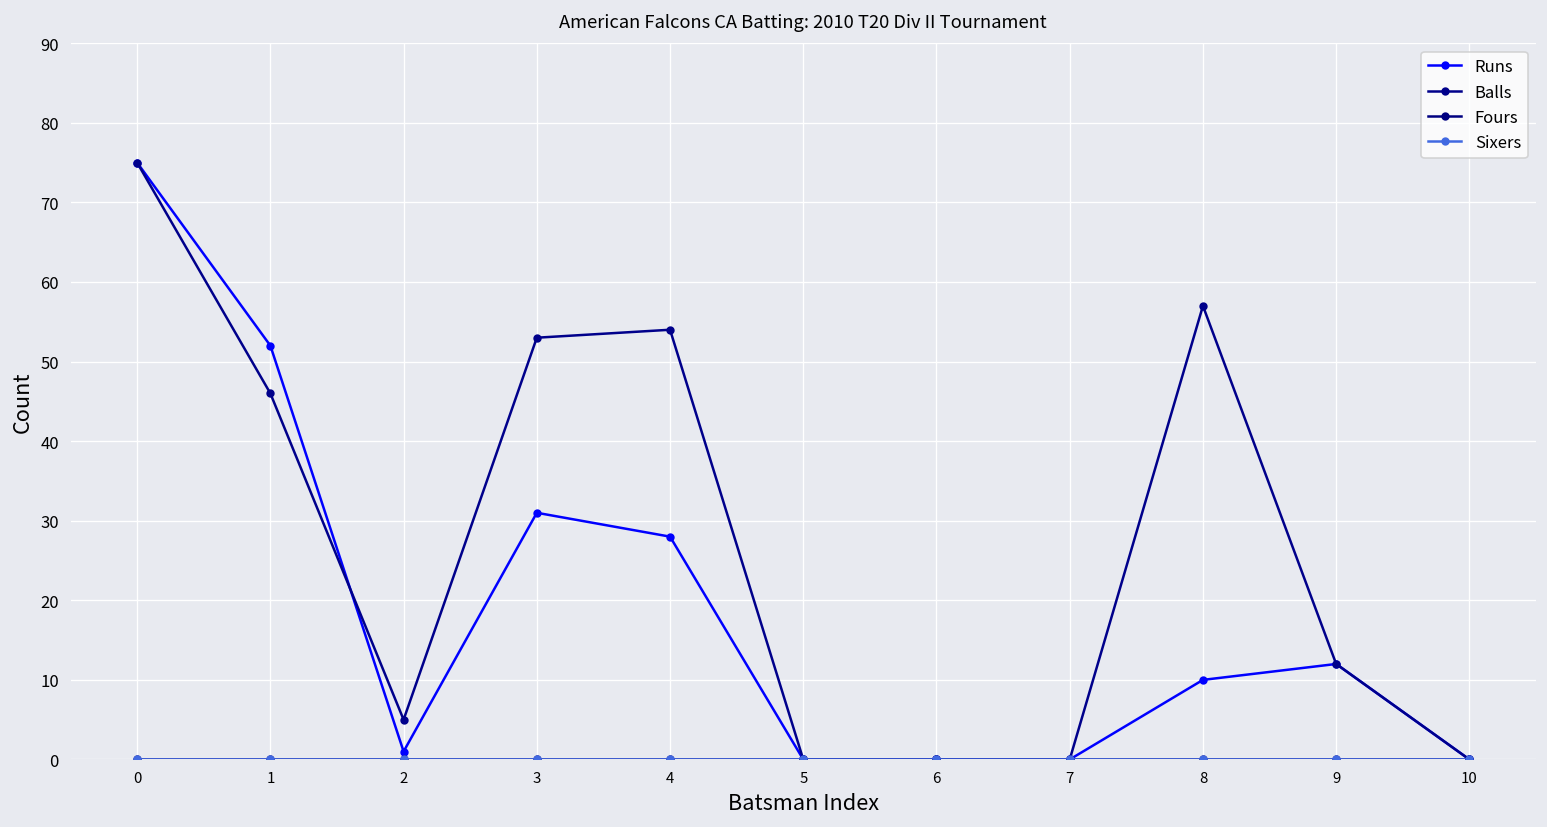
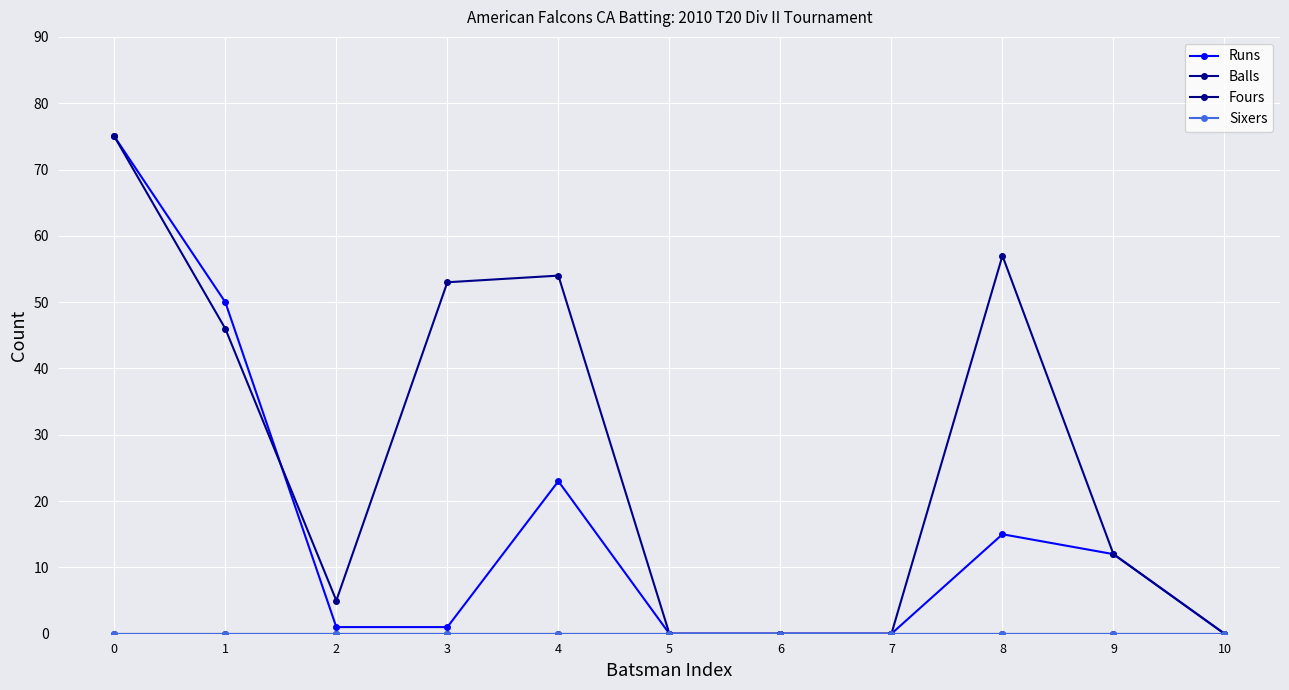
  {
    "Runs": {
-     "1": 52,
+     "1": 50,
      "2": 1,
-     "3": 31,
-     "4": 28,
-     "8": 10
+     "3": 1,
+     "4": 23,
+     "8": 15
    },
    "Balls": {
      "1": 46,
      "2": 5,
      "3": 53,
      "4": 54,
      "8": 57
    },
    "Sixers": {
      "0": 0,
      "1": 0,
      "2": 0,
      "3": 0,
      "4": 0,
      "8": 0,
      "9": 0
    }
  }
